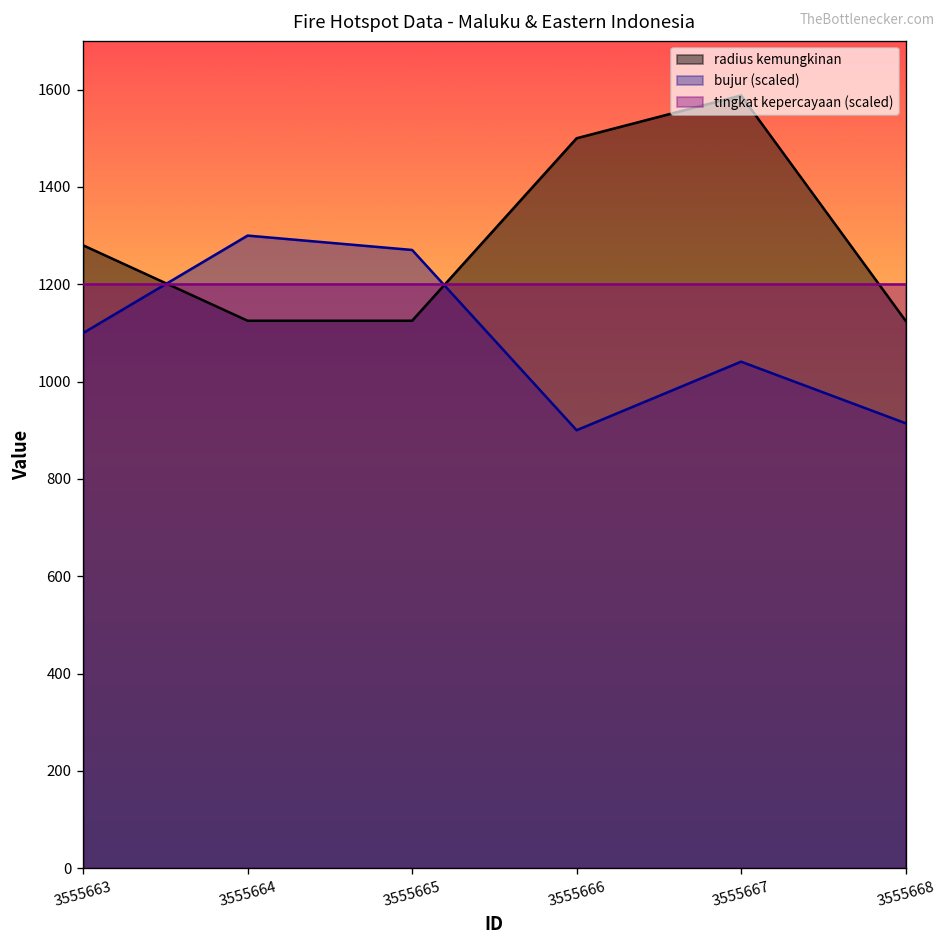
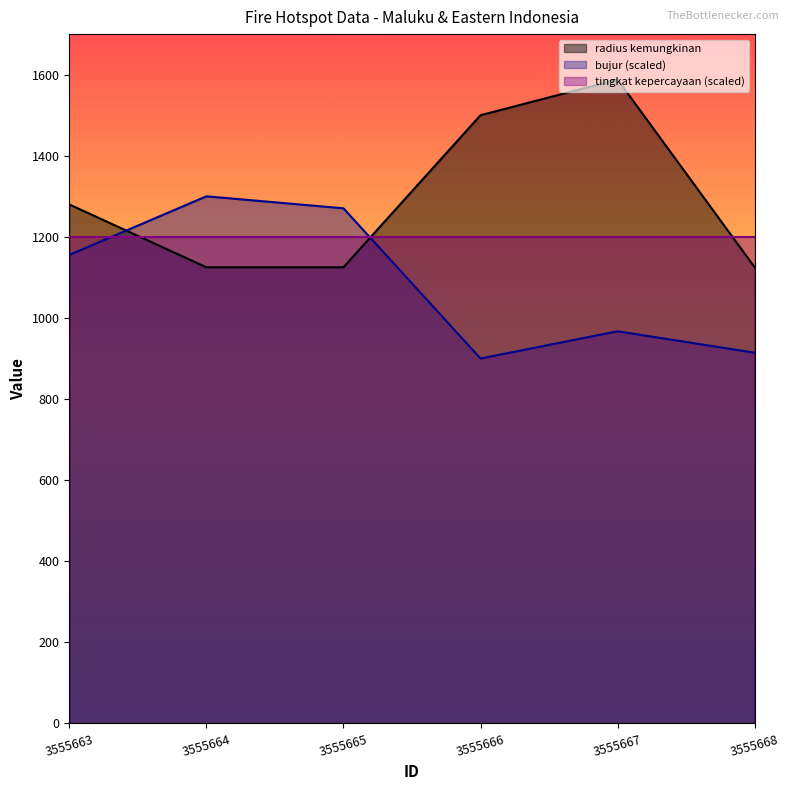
  {
    "radius kemungkinan": {
      "3555663": 1280,
      "3555664": 1130,
      "3555665": 1130,
      "3555666": 1500,
      "3555668": 1130
    },
    "bujur (scaled)": {
-     "3555663": 1100,
+     "3555663": 1160,
      "3555664": 1300,
      "3555665": 1270,
      "3555666": 900,
-     "3555667": 1040,
+     "3555667": 970,
      "3555668": 910
    },
    "tingkat kepercayaan (scaled)": {
      "3555663": 1200,
      "3555664": 1200,
      "3555665": 1200,
      "3555666": 1200,
      "3555667": 1200,
      "3555668": 1200
    }
  }
